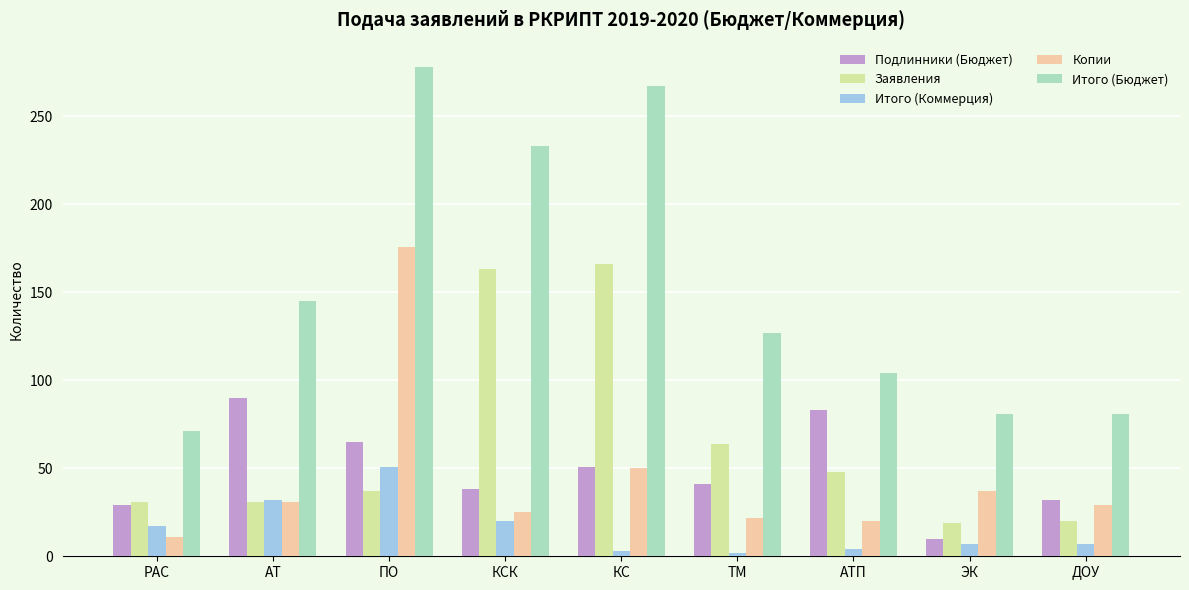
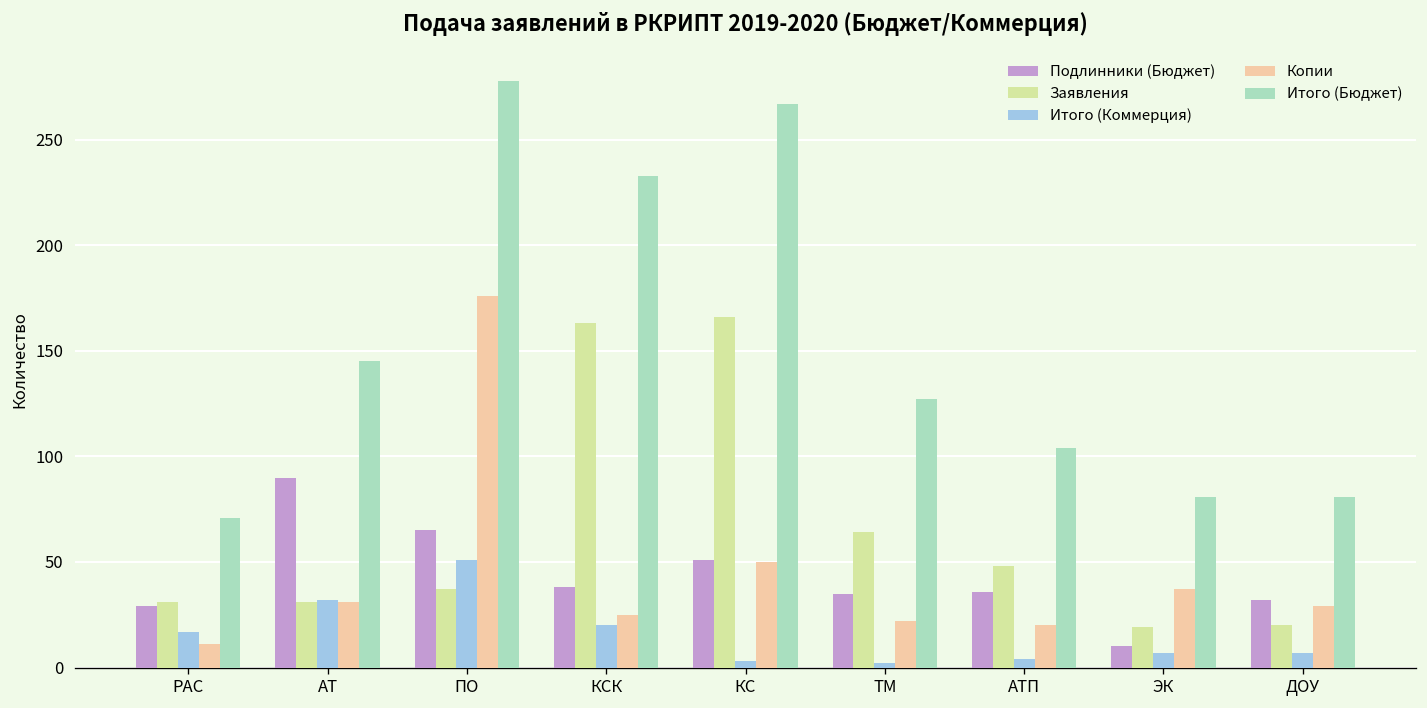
  {
    "Подлинники (Бюджет)": {
      "РАС": 29,
      "АТ": 90,
      "ПО": 65,
      "КСК": 38,
      "КС": 51,
-     "ТМ": 41,
-     "АТП": 83,
+     "ТМ": 35,
+     "АТП": 36,
      "ЭК": 10,
      "ДОУ": 32
    }
  }
